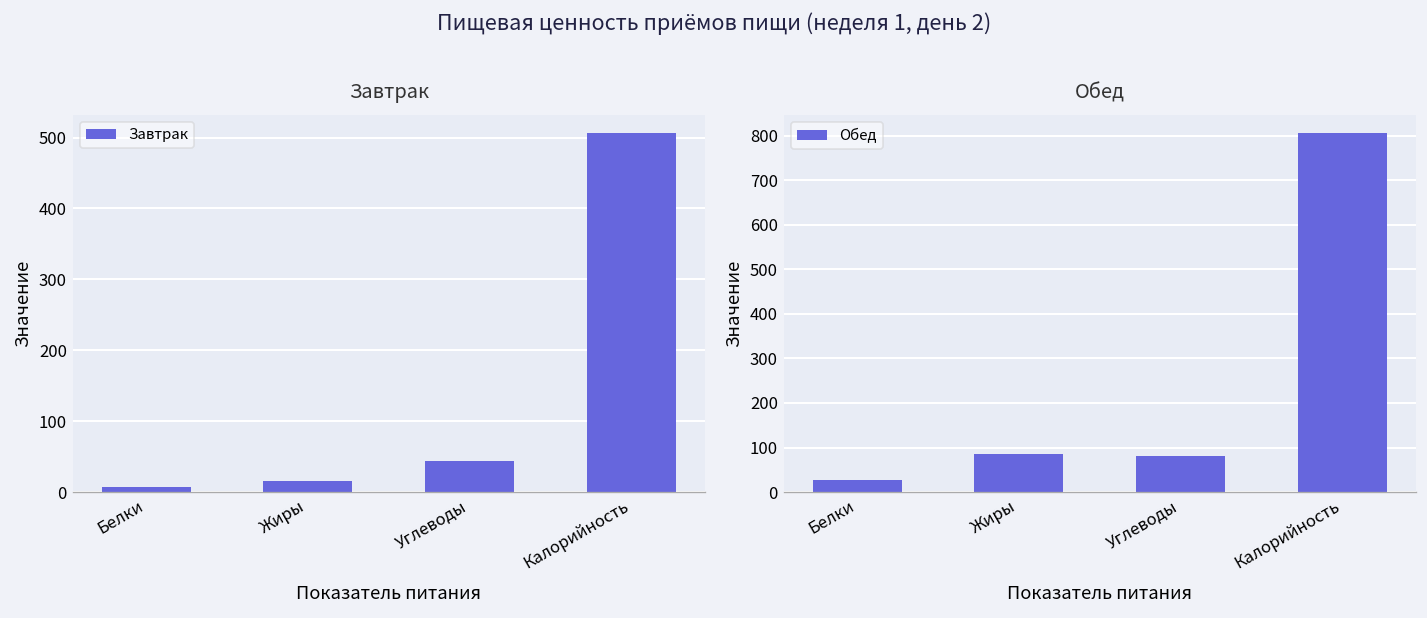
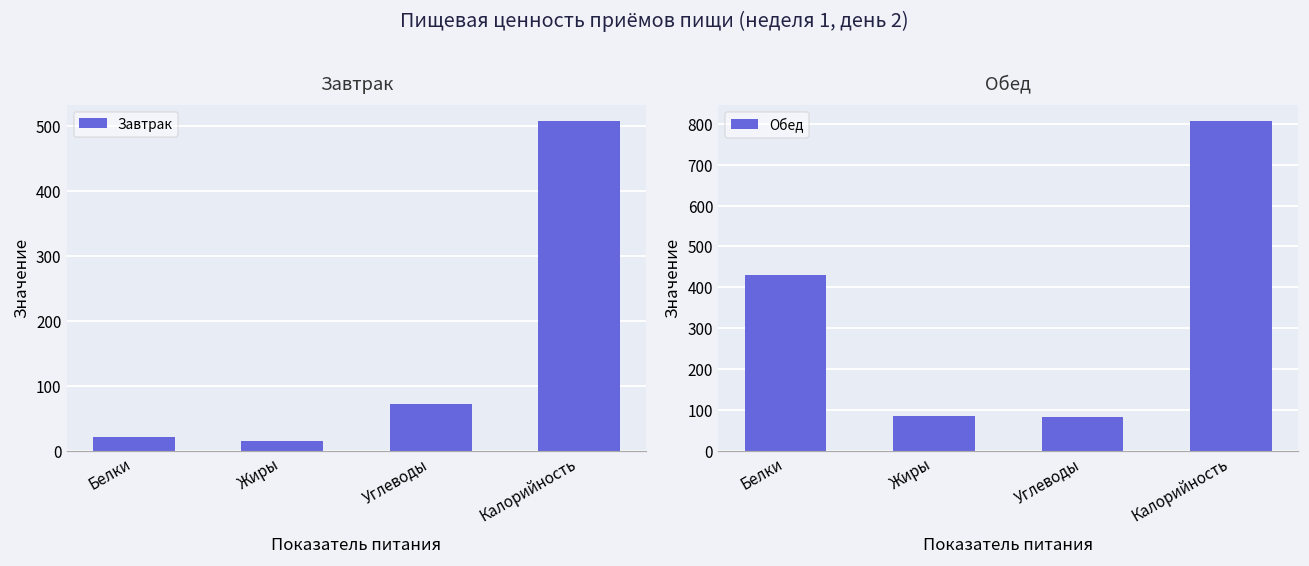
  {
    "Завтрак": {
-     "Белки": 10,
+     "Белки": 20,
      "Жиры": 20,
-     "Углеводы": 40,
+     "Углеводы": 70,
      "Калорийность": 510
    },
    "Обед": {
-     "Белки": 30,
+     "Белки": 430,
      "Жиры": 80,
      "Углеводы": 80,
      "Калорийность": 810
    }
  }
